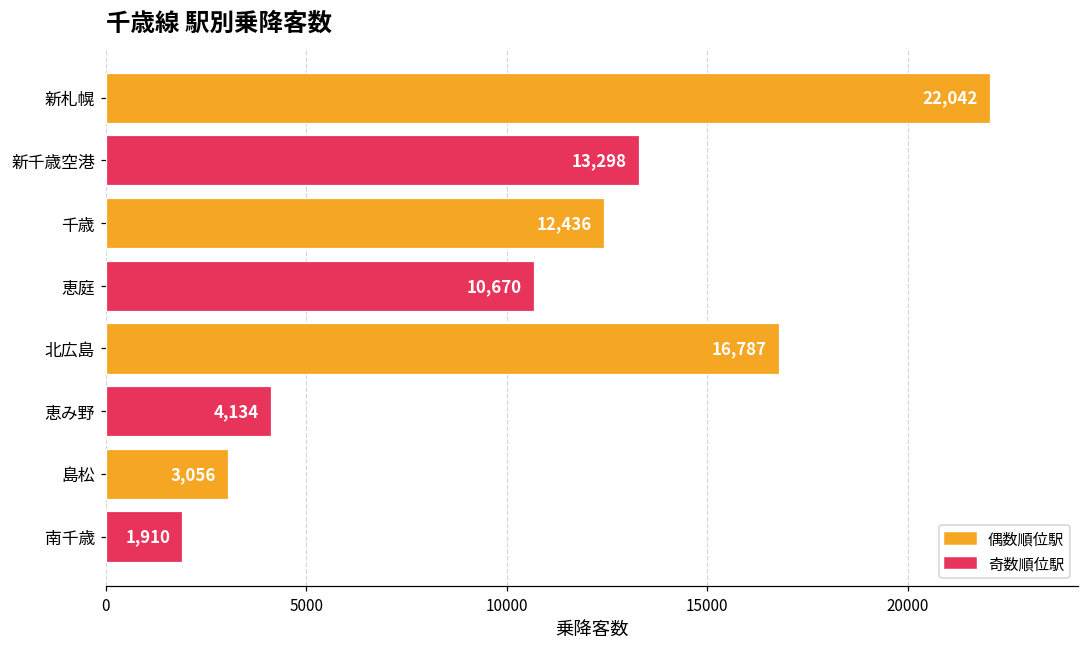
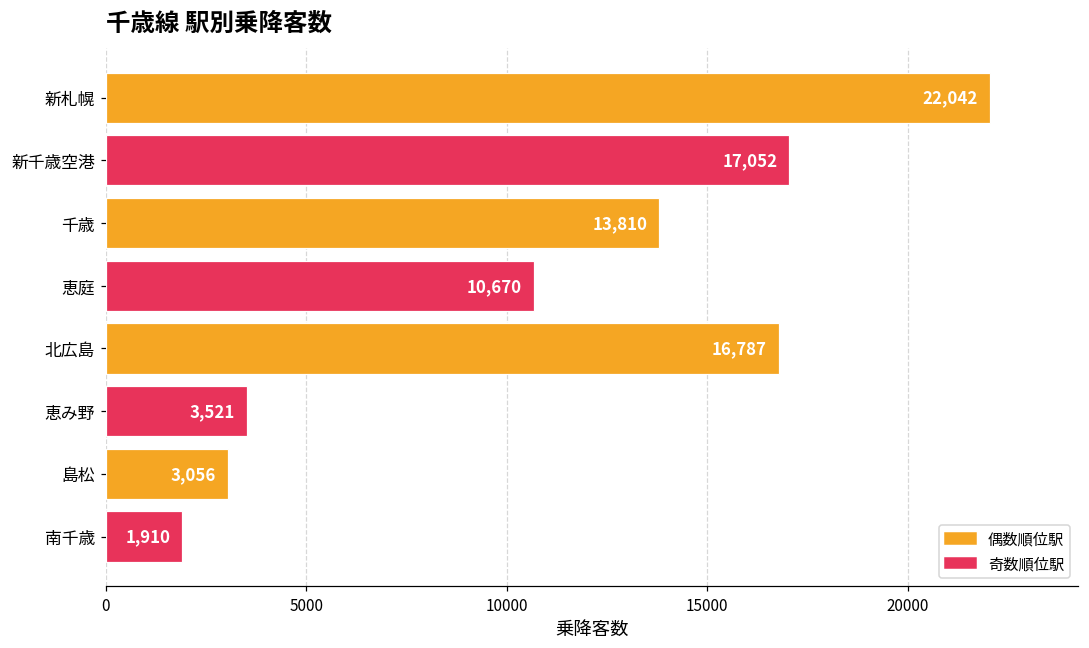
  {
    "新札幌": "22,042",
-   "新千歳空港": "13,298",
-   "千歳": "12,436",
+   "新千歳空港": "17,052",
+   "千歳": "13,810",
    "恵庭": "10,670",
    "北広島": "16,787",
-   "恵み野": "4,134",
+   "恵み野": "3,521",
    "島松": "3,056",
    "南千歳": "1,910"
  }
